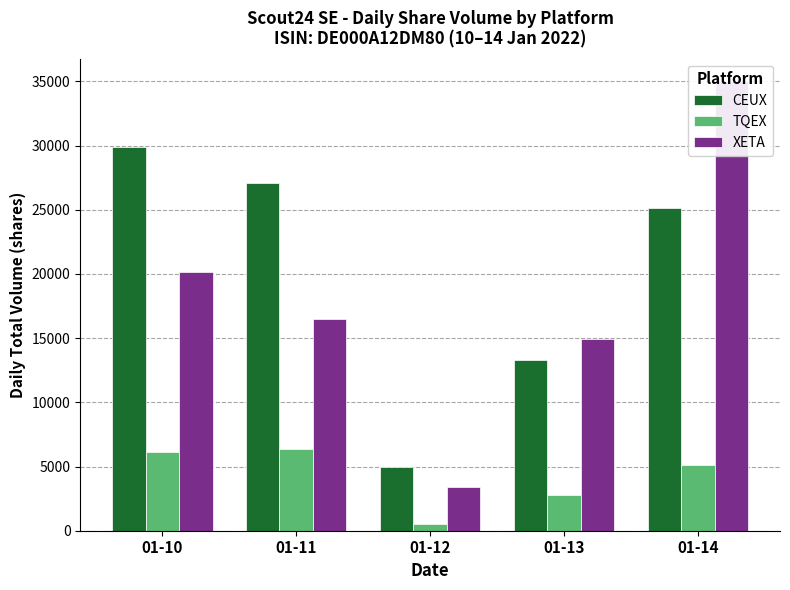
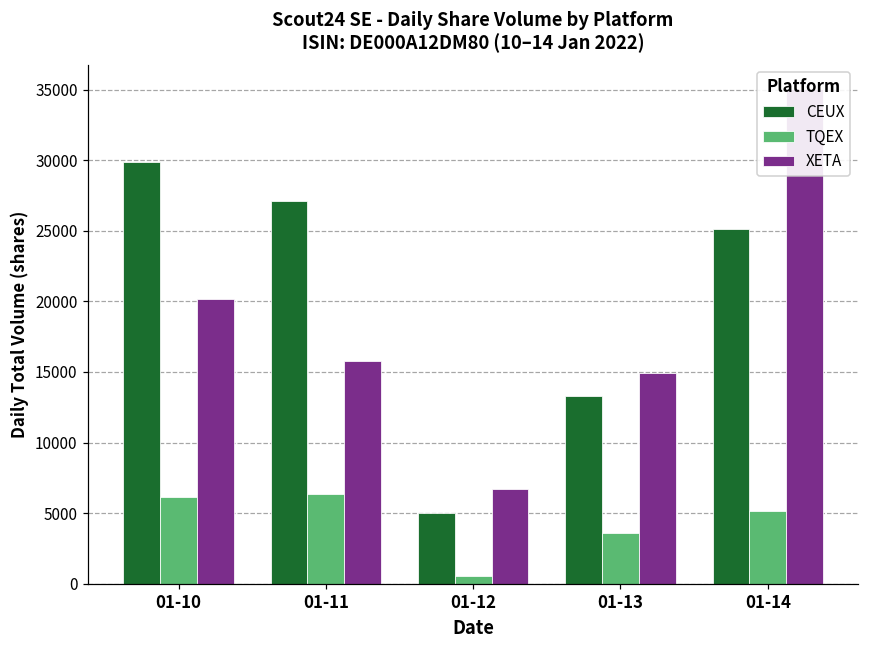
  {
    "CEUX": {
      "01-10": 29900,
      "01-11": 27100,
      "01-12": 5000,
      "01-13": 13300,
      "01-14": 25100
    },
    "TQEX": {
      "01-10": 6100,
      "01-11": 6400,
      "01-12": 500,
-     "01-13": 2800,
+     "01-13": 3600,
      "01-14": 5100
    },
    "XETA": {
      "01-10": 20200,
-     "01-11": 16500,
-     "01-12": 3400,
+     "01-11": 15800,
+     "01-12": 6700,
      "01-13": 15000
    }
  }
